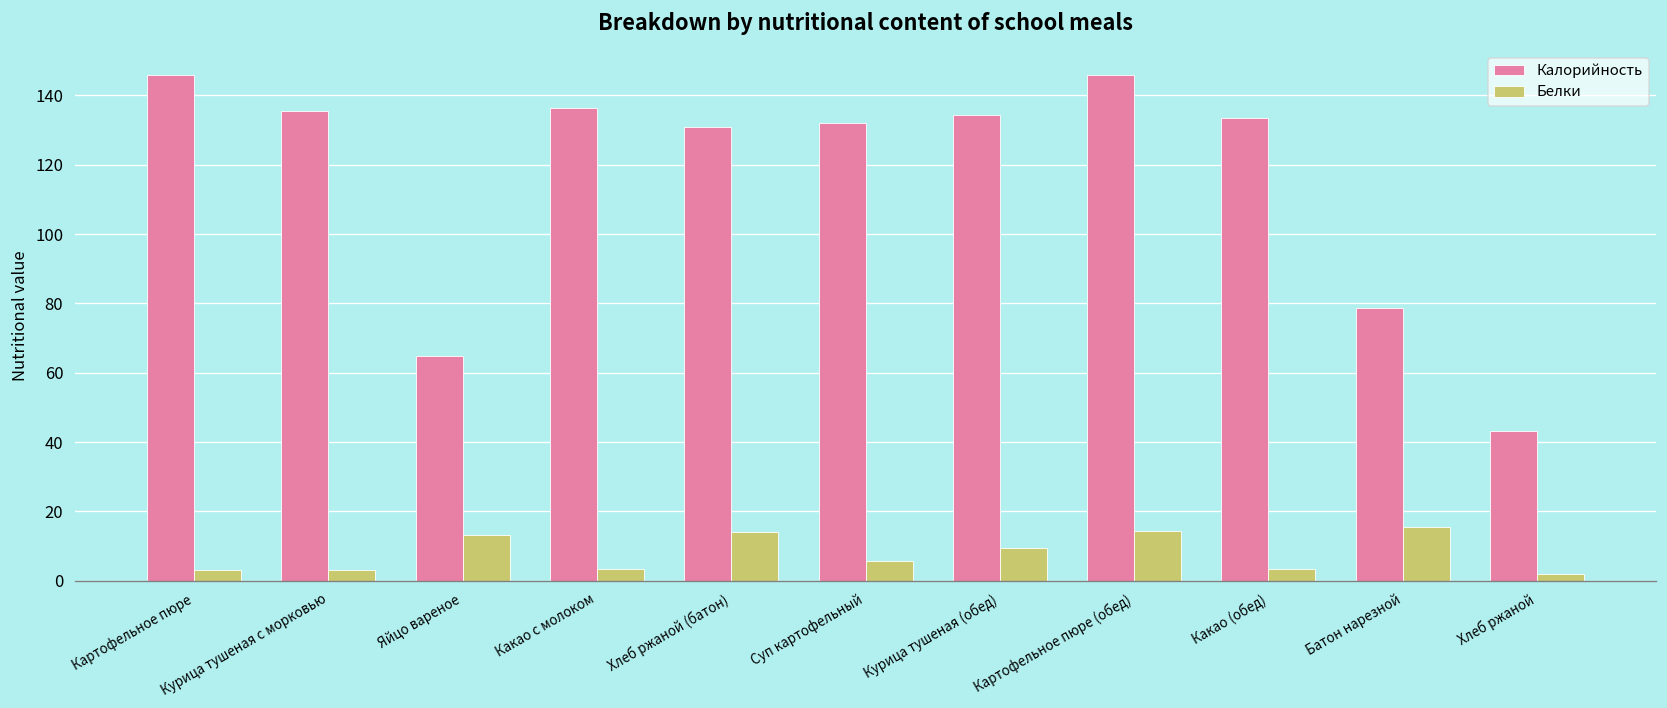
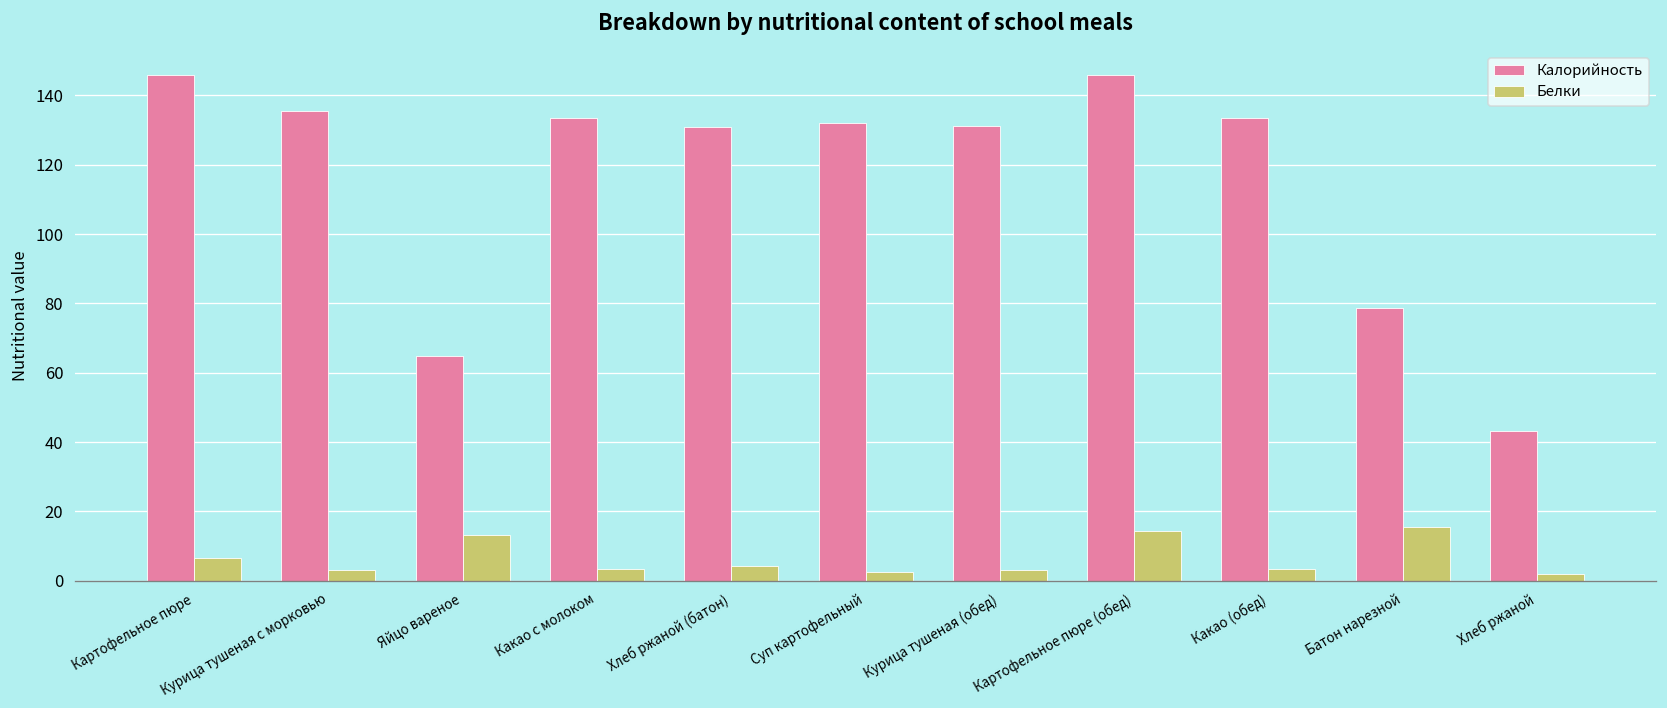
  {
    "Калорийность": {
      "Картофельное пюре": 146,
      "Курица тушеная с морковью": 135,
      "Яйцо вареное": 65,
-     "Какао с молоком": 136,
+     "Какао с молоком": 133,
      "Хлеб ржаной (батон)": 131,
      "Суп картофельный": 132,
-     "Курица тушеная (обед)": 134,
+     "Курица тушеная (обед)": 131,
      "Картофельное пюре (обед)": 146,
      "Какао (обед)": 133,
      "Батон нарезной": 79,
      "Хлеб ржаной": 43
    },
    "Белки": {
-     "Картофельное пюре": 3,
+     "Картофельное пюре": 7,
      "Курица тушеная с морковью": 3,
      "Яйцо вареное": 13,
      "Какао с молоком": 4,
-     "Хлеб ржаной (батон)": 14,
-     "Суп картофельный": 6,
-     "Курица тушеная (обед)": 9,
+     "Хлеб ржаной (батон)": 4,
+     "Суп картофельный": 2,
+     "Курица тушеная (обед)": 3,
      "Картофельное пюре (обед)": 14,
      "Какао (обед)": 4,
      "Батон нарезной": 15,
      "Хлеб ржаной": 2
    }
  }
